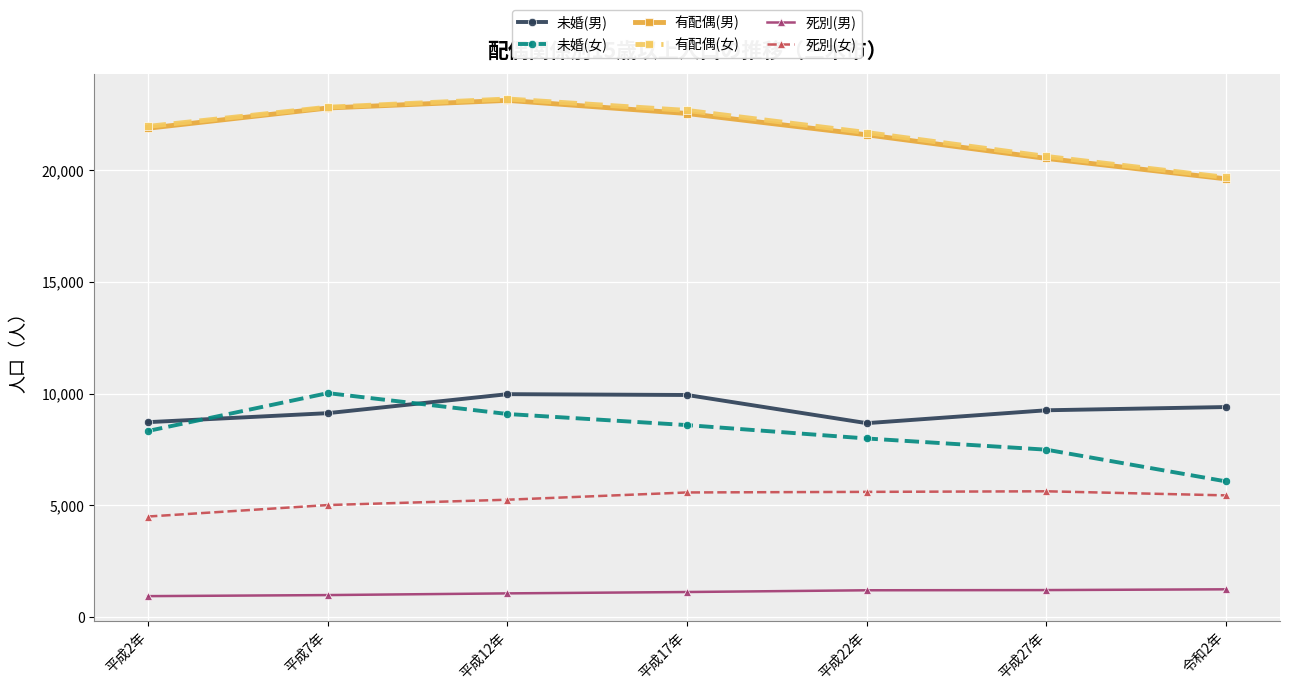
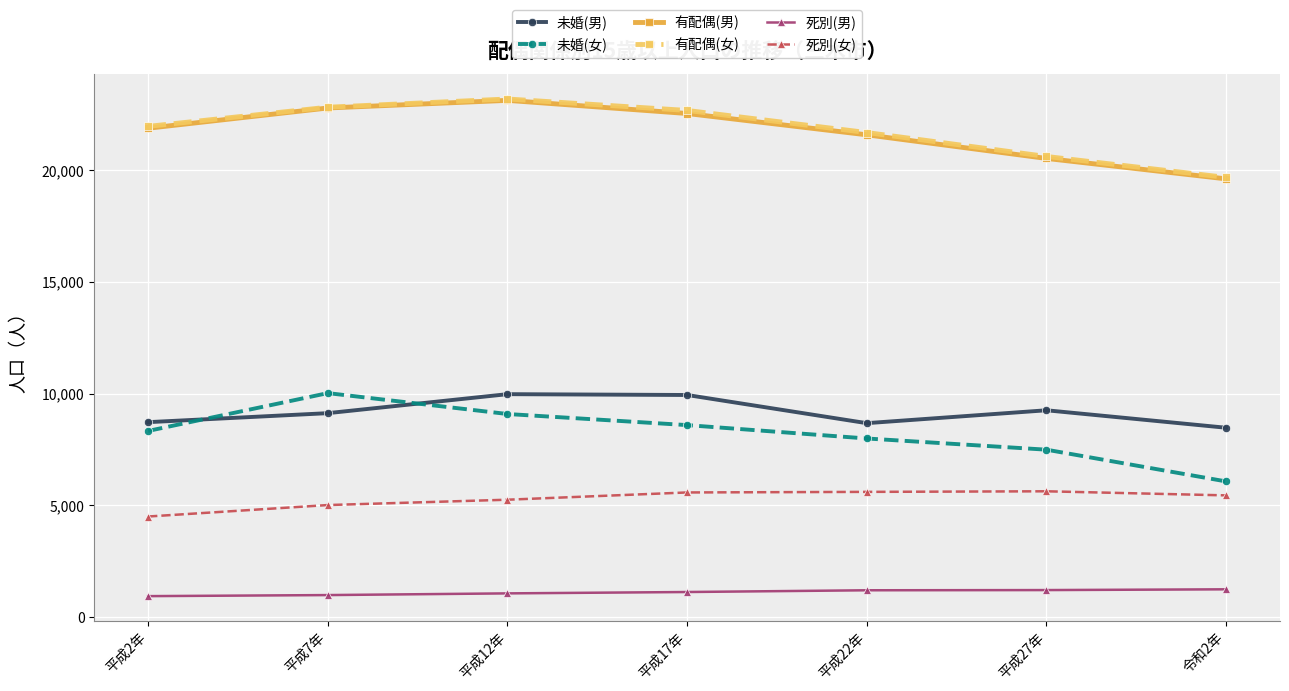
  {
    "未婚(男)": {
      "平成2年": "8,700",
      "平成7年": "9,100",
      "平成12年": "10,000",
      "平成17年": "9,900",
      "平成22年": "8,700",
      "平成27年": "9,300",
-     "令和2年": "9,400"
+     "令和2年": "8,500"
    },
    "未婚(女)": {
      "平成2年": "8,300",
      "平成7年": "10,000",
      "平成12年": "9,100",
      "平成17年": "8,600",
      "平成22年": "8,000",
      "平成27年": "7,500",
      "令和2年": "6,100"
    }
  }
